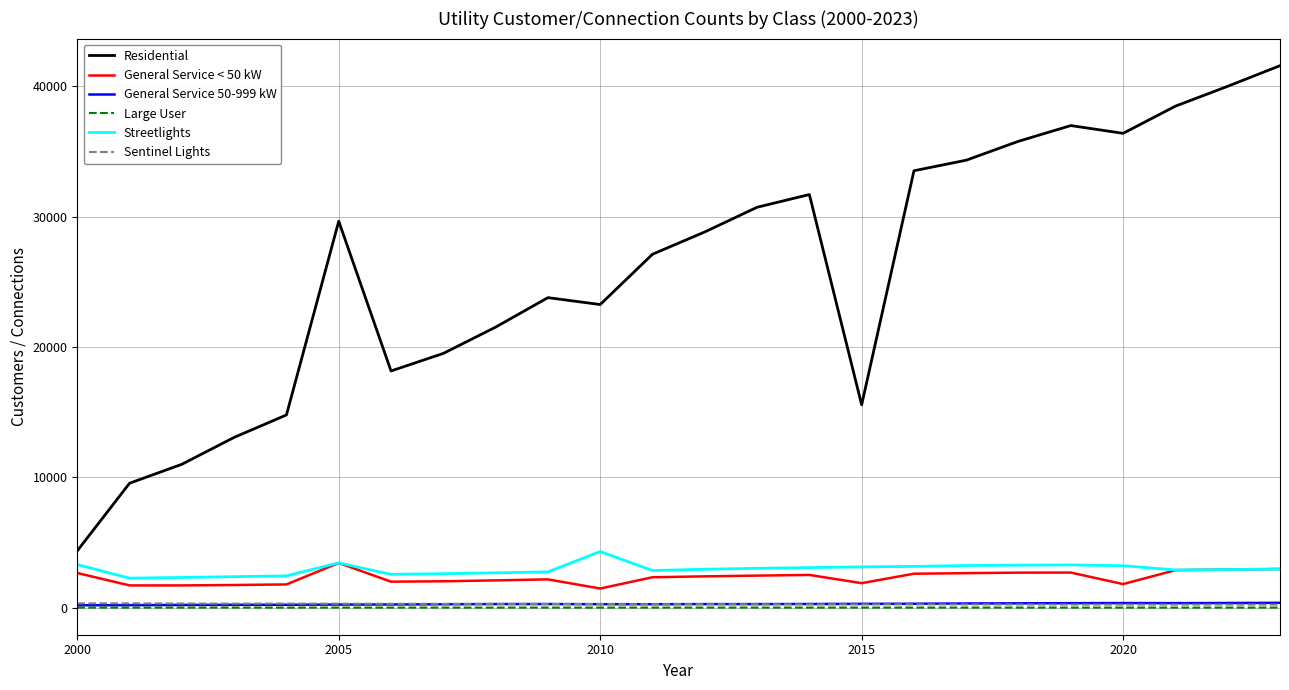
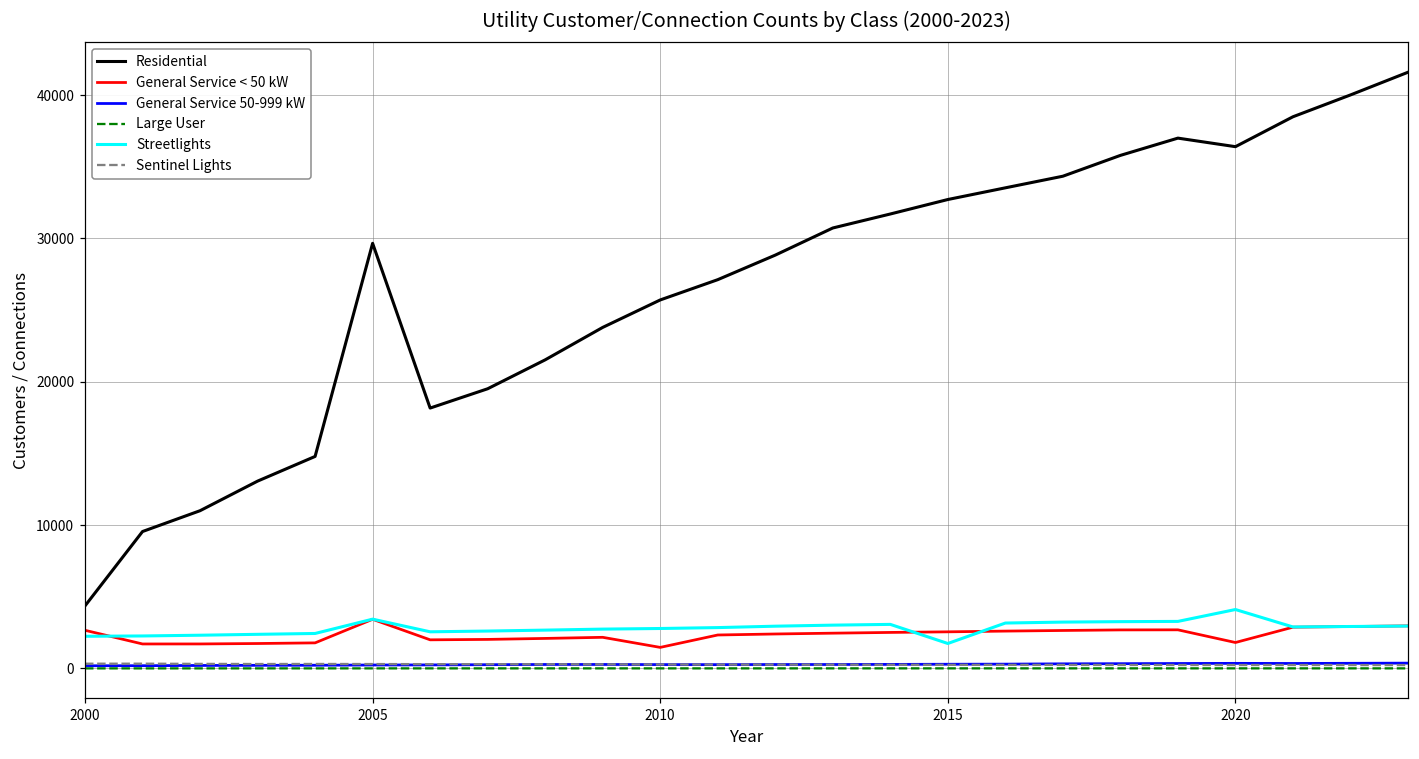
  {
    "Residential": {
      "2000": 4400,
      "2005": 29700,
-     "2010": 23300,
-     "2015": 15600,
+     "2010": 25700,
+     "2015": 32700,
      "2020": 36400
    },
    "General Service < 50 kW": {
      "2000": 2700,
      "2010": 1500,
-     "2015": 1900,
+     "2015": 2600,
      "2020": 1800
    },
    "Large User": {
      "2005": 0,
      "2010": 0,
      "2015": 0,
      "2020": 0
    },
    "Streetlights": {
-     "2000": 3300,
-     "2010": 4300,
-     "2015": 3100,
-     "2020": 3200
+     "2000": 2200,
+     "2010": 2800,
+     "2015": 1700,
+     "2020": 4100
    }
  }
